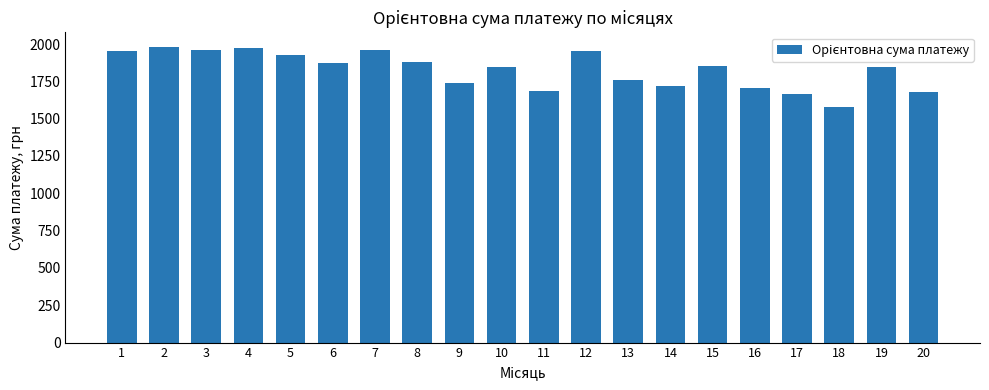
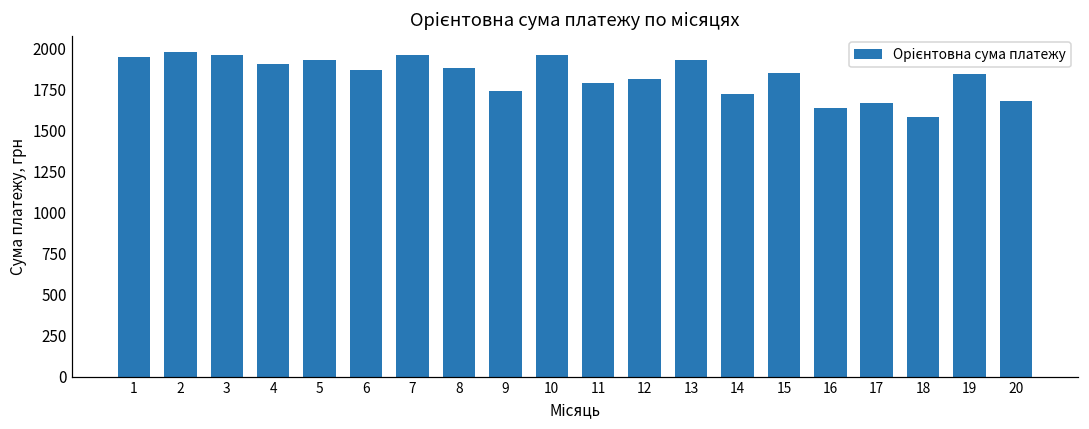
  {
    "1": 1950,
    "2": 1980,
    "3": 1960,
-   "4": 1970,
+   "4": 1900,
    "5": 1930,
    "6": 1870,
    "7": 1960,
    "8": 1880,
    "9": 1740,
-   "10": 1850,
-   "11": 1680,
-   "12": 1950,
-   "13": 1760,
+   "10": 1960,
+   "11": 1790,
+   "12": 1810,
+   "13": 1930,
    "14": 1720,
    "15": 1850,
-   "16": 1710,
+   "16": 1640,
    "17": 1670,
    "18": 1580,
    "19": 1840,
    "20": 1680
  }
